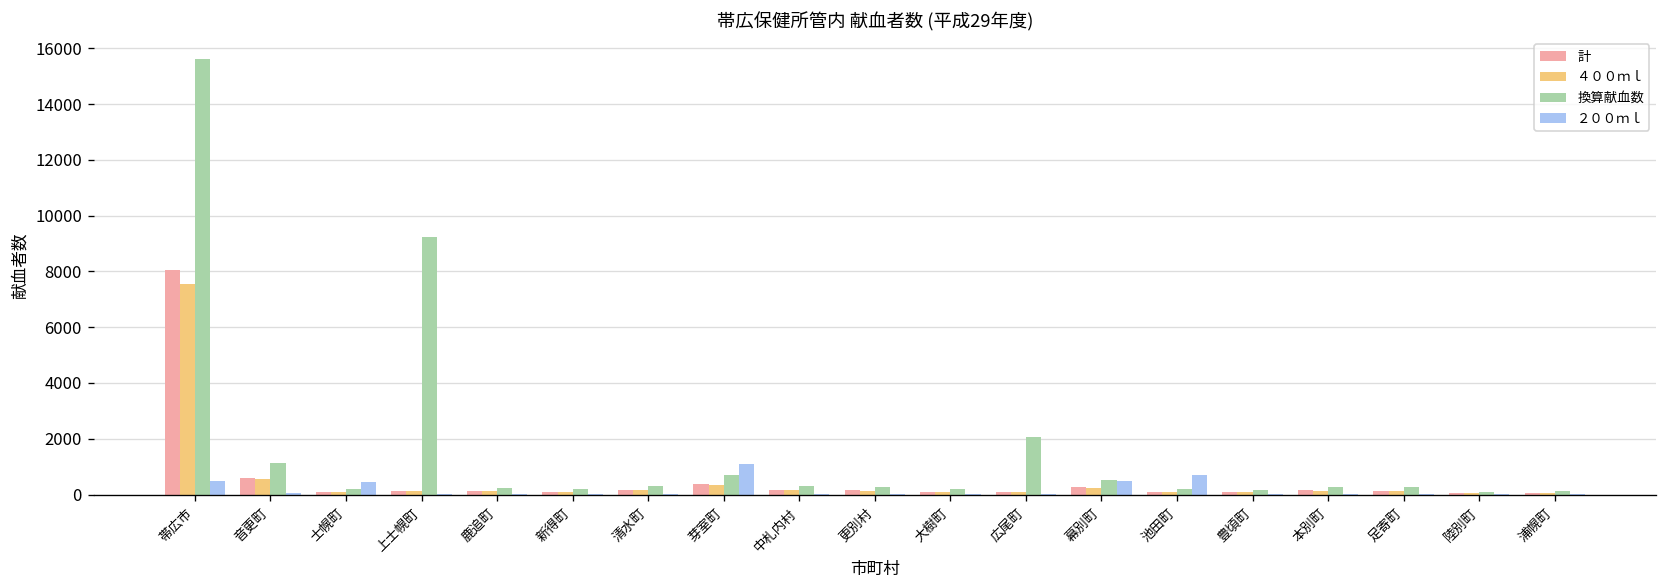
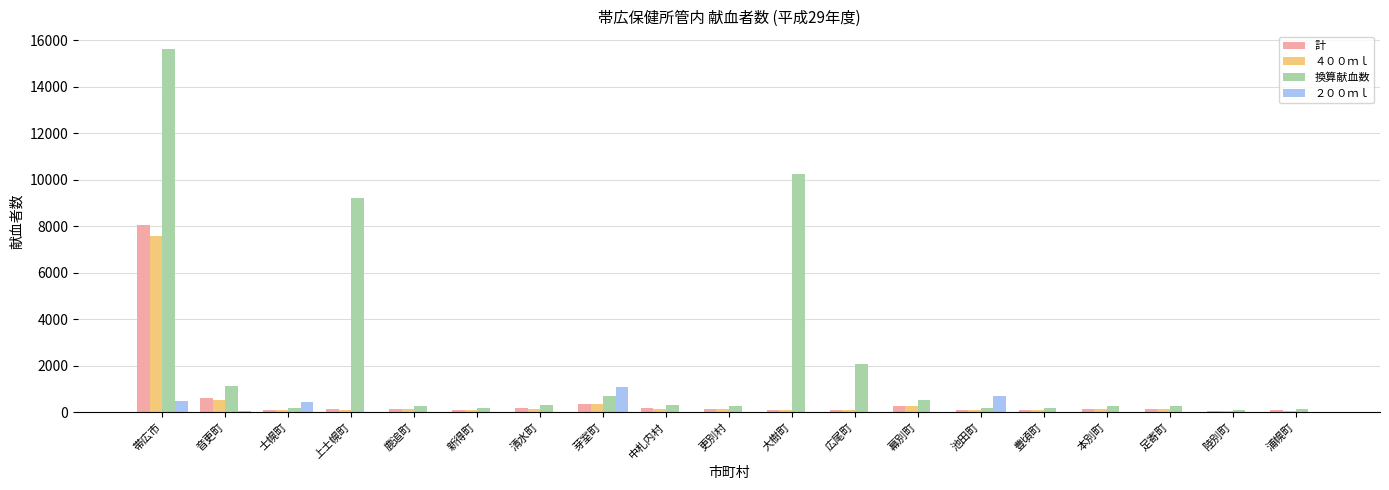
  {
    "換算献血数": {
      "帯広市": 15600,
      "音更町": 1100,
      "士幌町": 200,
      "上士幌町": 9200,
      "鹿追町": 200,
      "新得町": 200,
      "清水町": 300,
      "芽室町": 700,
      "中札内村": 300,
      "更別村": 300,
-     "大樹町": 200,
+     "大樹町": 10200,
      "広尾町": 2100,
      "幕別町": 500,
      "池田町": 200,
      "豊頃町": 200,
      "本別町": 300,
      "足寄町": 300,
      "浦幌町": 100
    },
    "２００ｍｌ": {
      "帯広市": 500,
      "士幌町": 400,
      "芽室町": 1100,
-     "幕別町": 500,
+     "幕別町": 0,
      "池田町": 700
    }
  }
